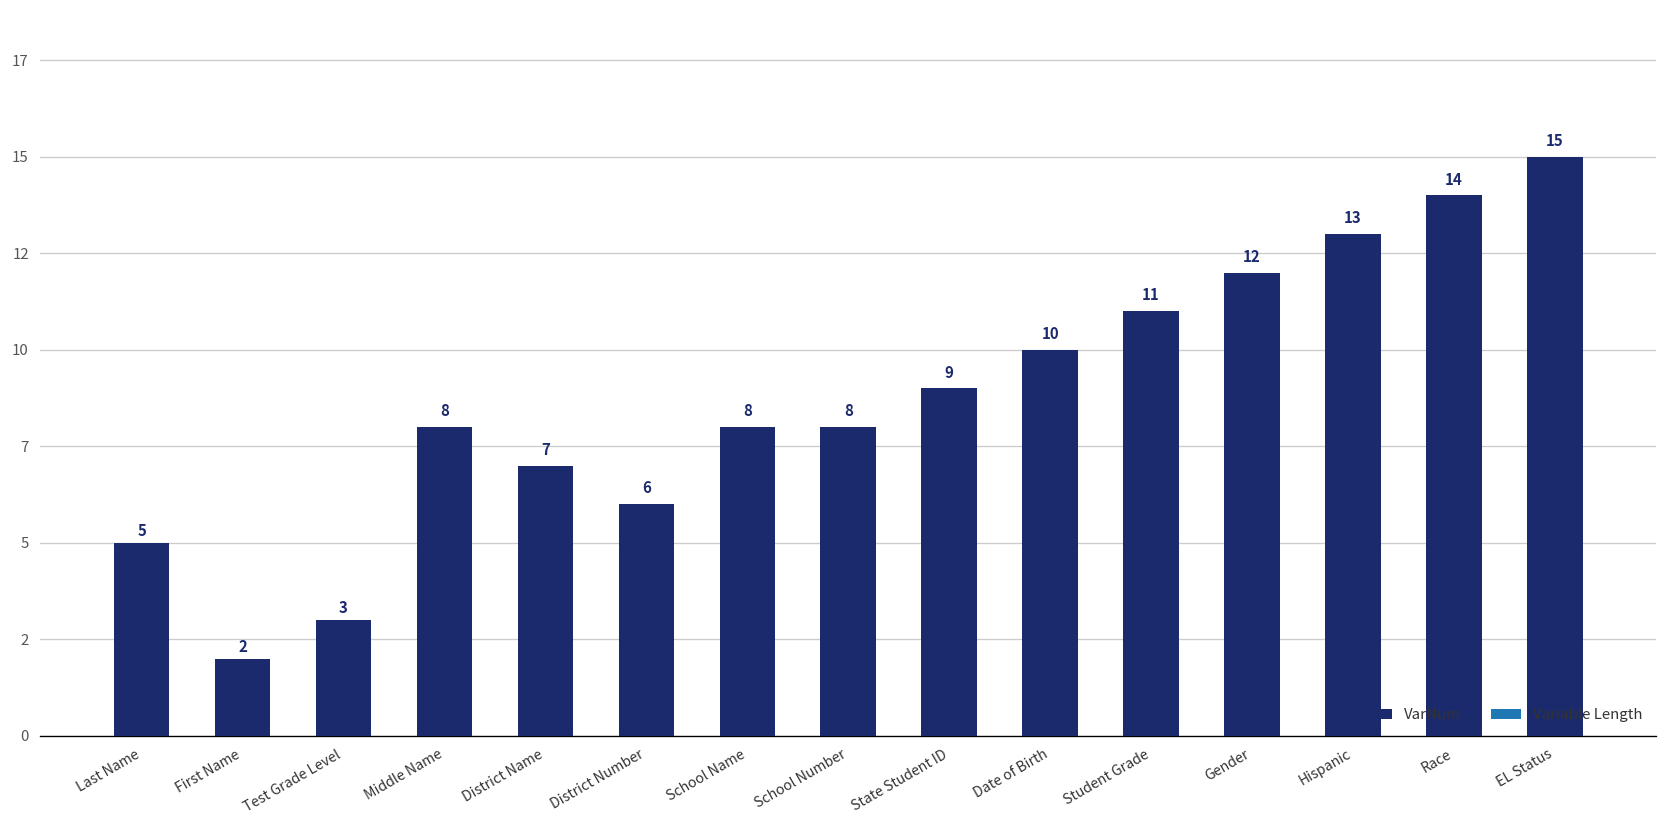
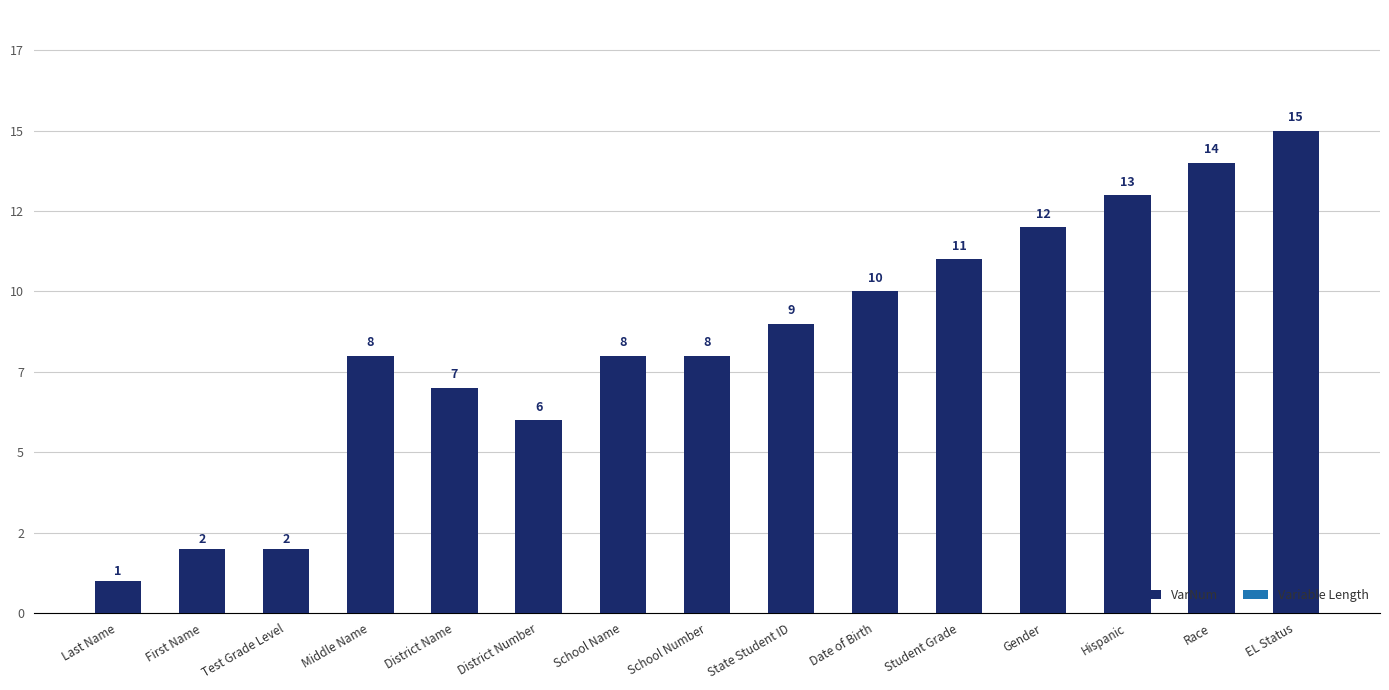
  {
-   "Last Name": 5,
+   "Last Name": 1,
    "First Name": 2,
-   "Test Grade Level": 3,
+   "Test Grade Level": 2,
    "Middle Name": 8,
    "District Name": 7,
    "District Number": 6,
    "School Name": 8,
    "School Number": 8,
    "State Student ID": 9,
    "Date of Birth": 10,
    "Student Grade": 11,
    "Gender": 12,
    "Hispanic": 13,
    "Race": 14,
    "EL Status": 15
  }
